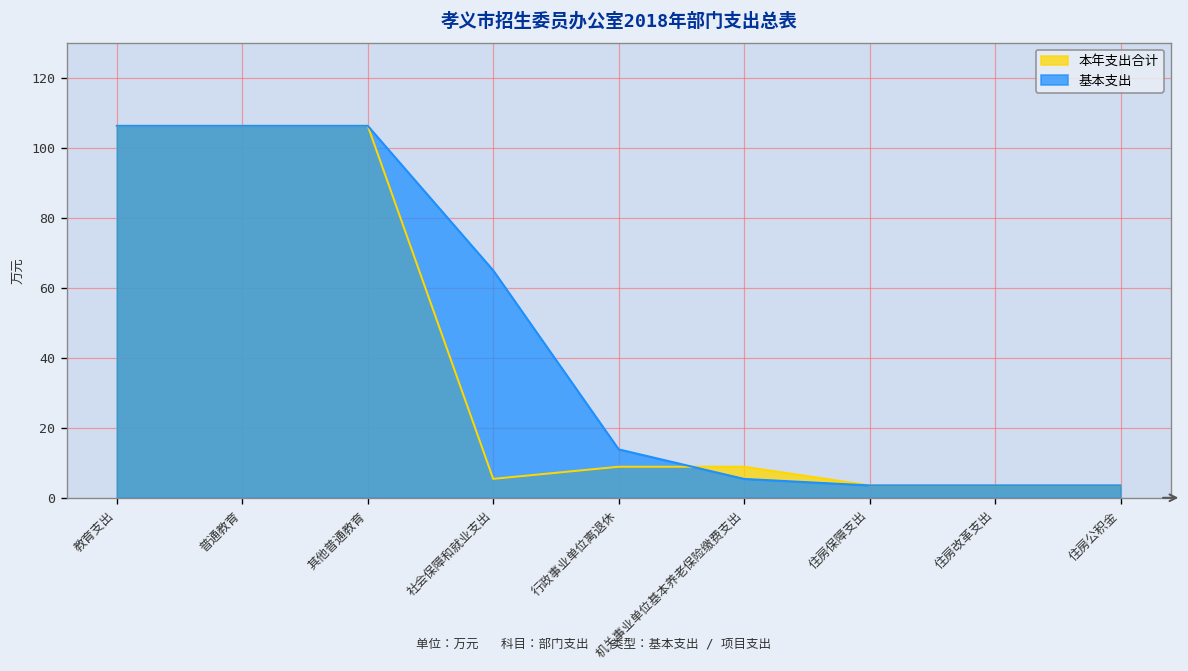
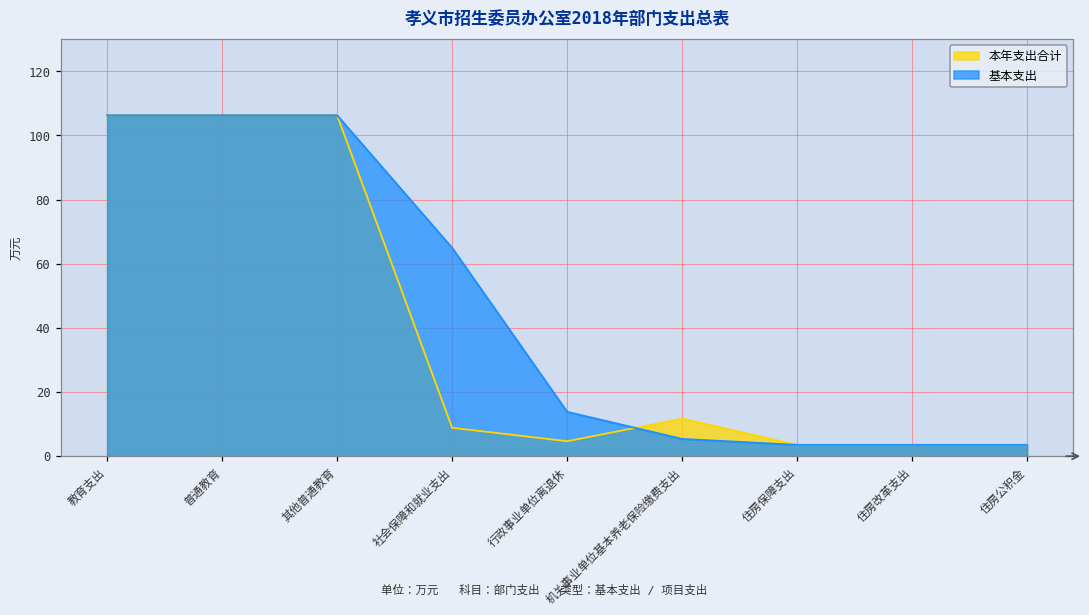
  {
    "本年支出合计": {
-     "社会保障和就业支出": 5,
-     "行政事业单位离退休": 9,
-     "机关事业单位基本养老保险缴费支出": 9
+     "社会保障和就业支出": 9,
+     "行政事业单位离退休": 5,
+     "机关事业单位基本养老保险缴费支出": 12
    },
    "基本支出": {
      "社会保障和就业支出": 65,
      "行政事业单位离退休": 14,
      "机关事业单位基本养老保险缴费支出": 5
    }
  }
